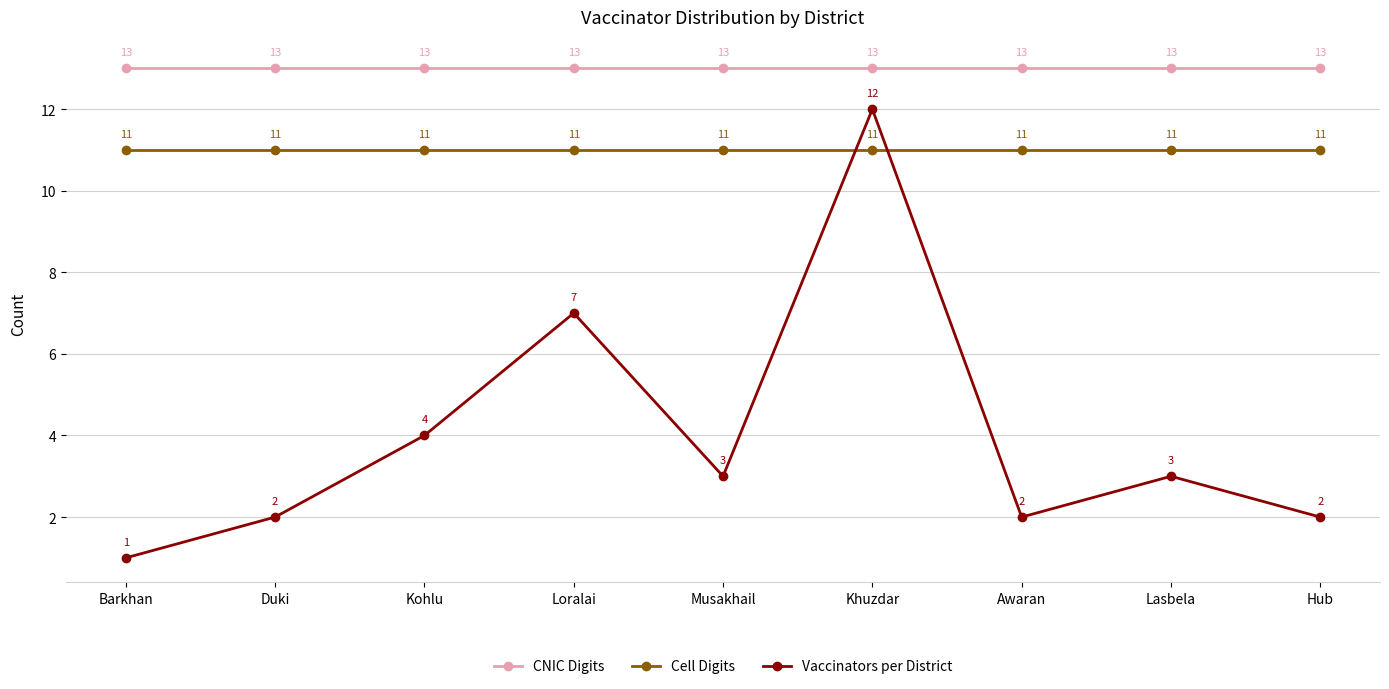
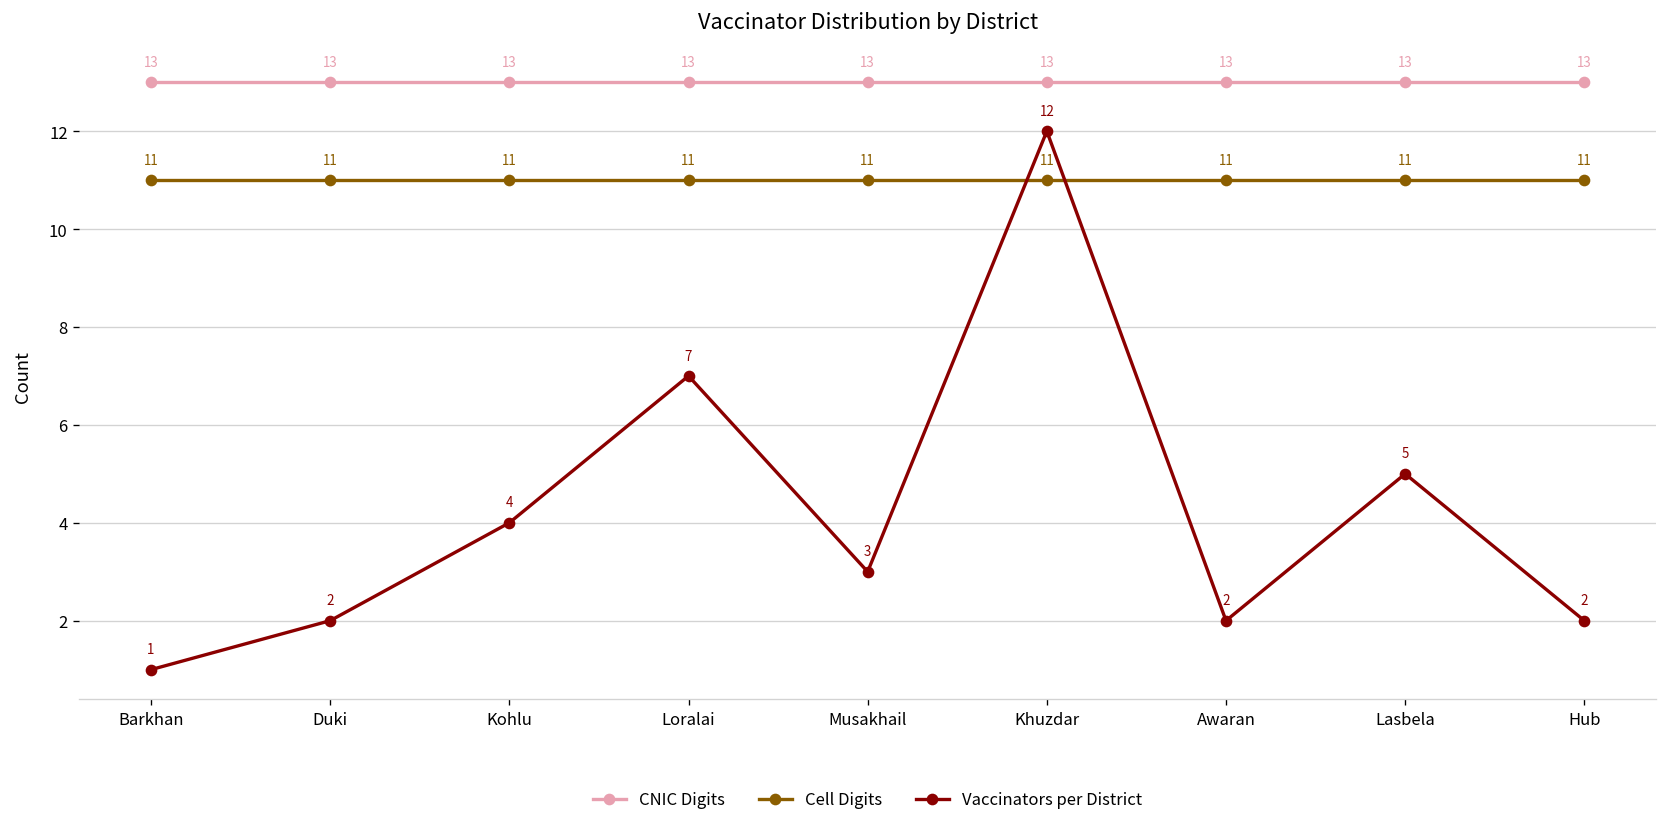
  {
    "CNIC Digits": {
      "Barkhan": 13,
      "Duki": 13,
      "Kohlu": 13,
      "Loralai": 13,
      "Musakhail": 13,
      "Khuzdar": 13,
      "Awaran": 13,
      "Lasbela": 13,
      "Hub": 13
    },
    "Cell Digits": {
      "Barkhan": 11,
      "Duki": 11,
      "Kohlu": 11,
      "Loralai": 11,
      "Musakhail": 11,
      "Khuzdar": 11,
      "Awaran": 11,
      "Lasbela": 11,
      "Hub": 11
    },
    "Vaccinators per District": {
      "Barkhan": 1,
      "Duki": 2,
      "Kohlu": 4,
      "Loralai": 7,
      "Musakhail": 3,
      "Khuzdar": 12,
      "Awaran": 2,
-     "Lasbela": 3,
+     "Lasbela": 5,
      "Hub": 2
    }
  }
